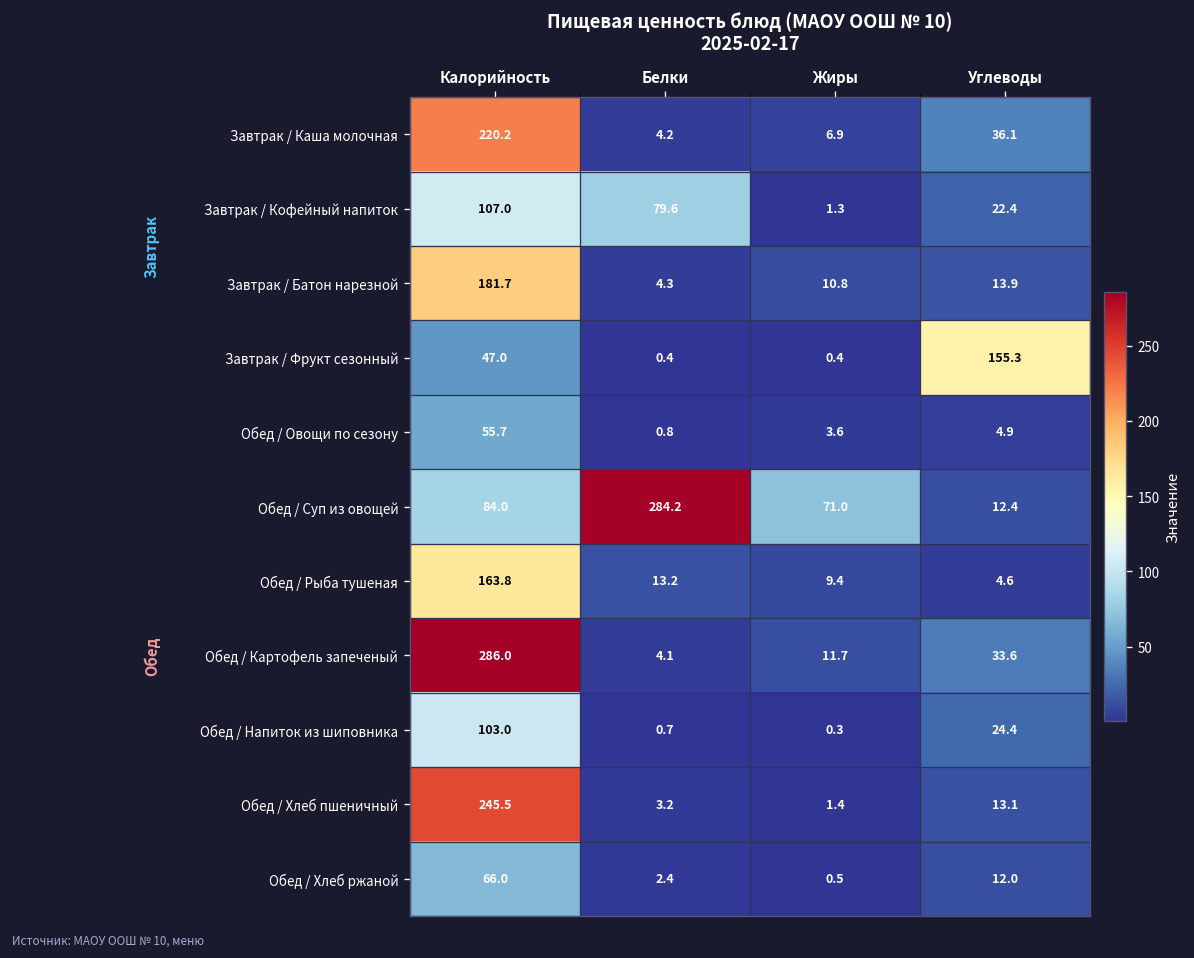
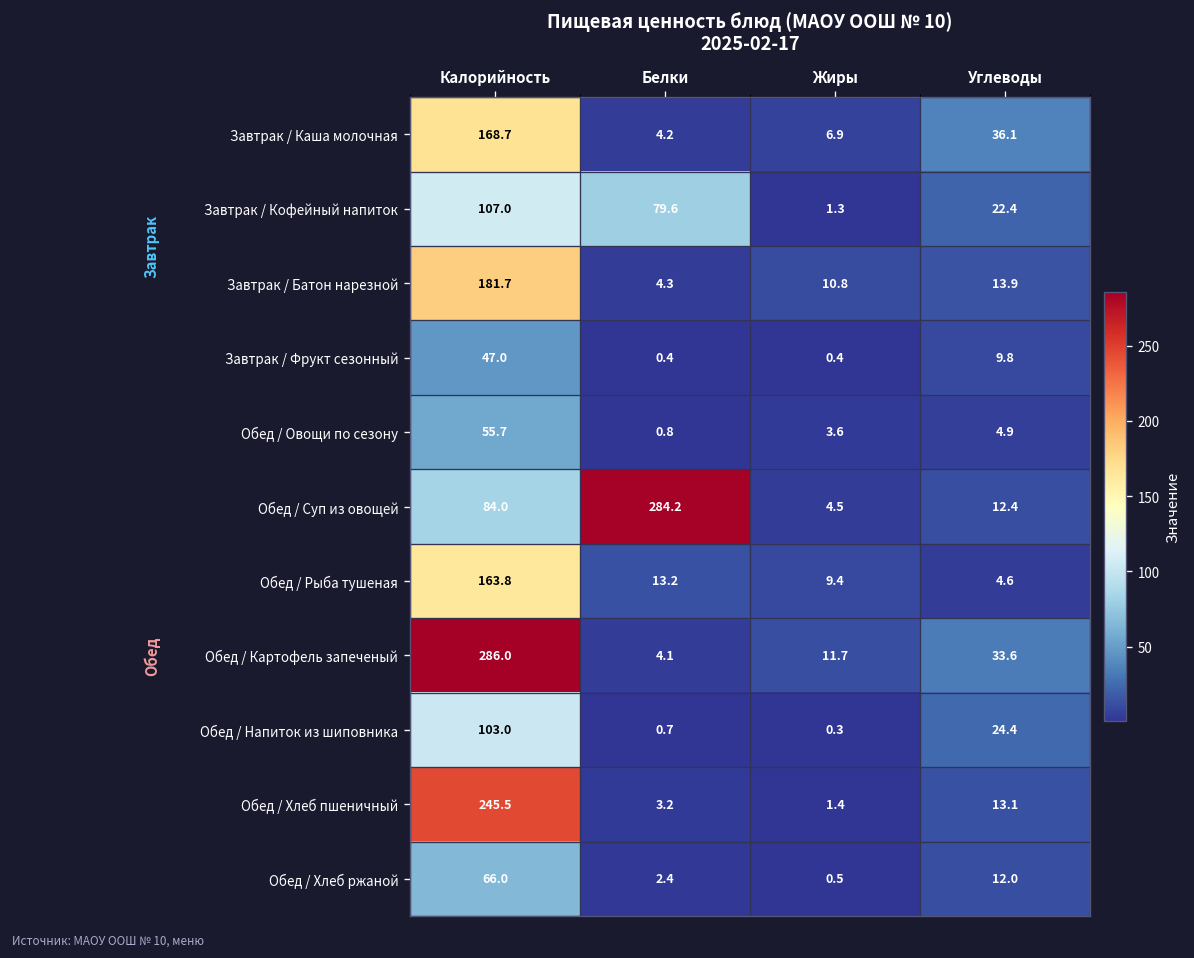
  {
    "Завтрак / Каша молочная": {
-     "Калорийность": 220.2,
+     "Калорийность": 168.7,
      "Белки": 4.2,
      "Жиры": 6.9,
      "Углеводы": 36.1
    },
    "Завтрак / Кофейный напиток": {
      "Калорийность": 107.0,
      "Белки": 79.6,
      "Жиры": 1.3,
      "Углеводы": 22.4
    },
    "Завтрак / Батон нарезной": {
      "Калорийность": 181.7,
      "Белки": 4.3,
      "Жиры": 10.8,
      "Углеводы": 13.9
    },
    "Завтрак / Фрукт сезонный": {
      "Калорийность": 47.0,
      "Белки": 0.4,
      "Жиры": 0.4,
-     "Углеводы": 155.3
+     "Углеводы": 9.8
    },
    "Обед / Овощи по сезону": {
      "Калорийность": 55.7,
      "Белки": 0.8,
      "Жиры": 3.6,
      "Углеводы": 4.9
    },
    "Обед / Суп из овощей": {
      "Калорийность": 84.0,
      "Белки": 284.2,
-     "Жиры": 71.0,
+     "Жиры": 4.5,
      "Углеводы": 12.4
    },
    "Обед / Рыба тушеная": {
      "Калорийность": 163.8,
      "Белки": 13.2,
      "Жиры": 9.4,
      "Углеводы": 4.6
    },
    "Обед / Картофель запеченый": {
      "Калорийность": 286.0,
      "Белки": 4.1,
      "Жиры": 11.7,
      "Углеводы": 33.6
    },
    "Обед / Напиток из шиповника": {
      "Калорийность": 103.0,
      "Белки": 0.7,
      "Жиры": 0.3,
      "Углеводы": 24.4
    },
    "Обед / Хлеб пшеничный": {
      "Калорийность": 245.5,
      "Белки": 3.2,
      "Жиры": 1.4,
      "Углеводы": 13.1
    },
    "Обед / Хлеб ржаной": {
      "Калорийность": 66.0,
      "Белки": 2.4,
      "Жиры": 0.5,
      "Углеводы": 12.0
    }
  }
